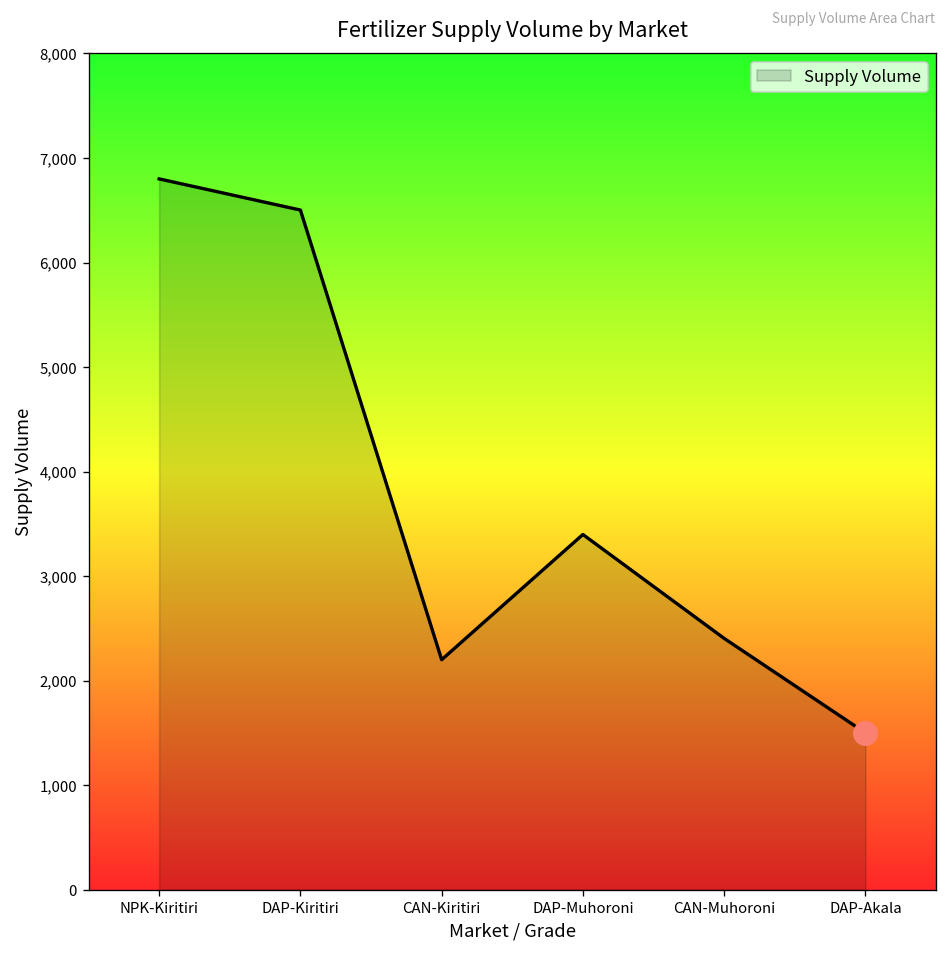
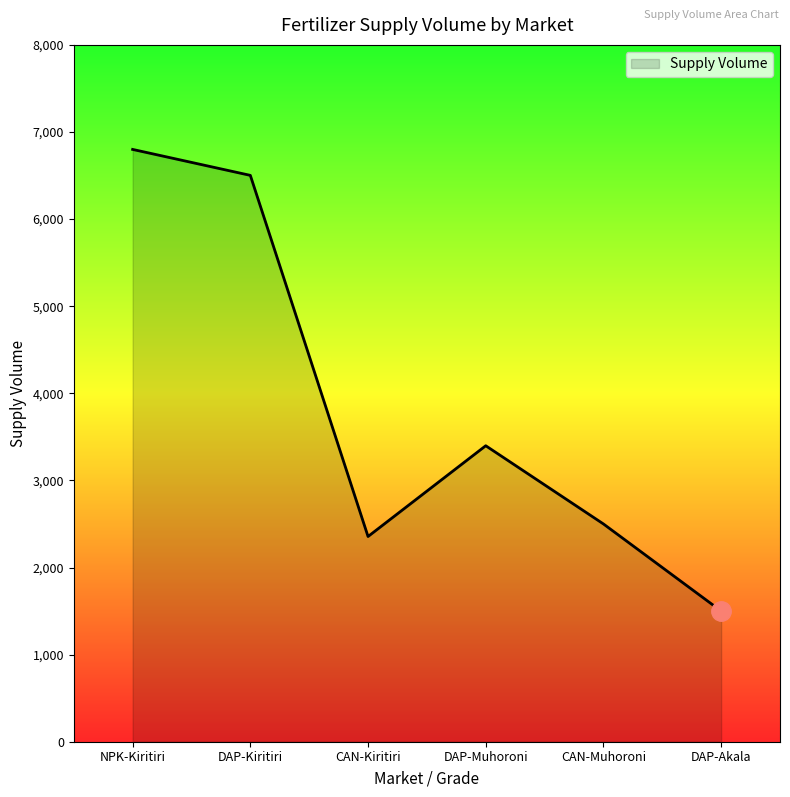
  {
    "Supply Volume": {
      "NPK-Kiritiri": "6,800",
      "DAP-Kiritiri": "6,500",
-     "CAN-Kiritiri": "2,200",
+     "CAN-Kiritiri": "2,400",
      "DAP-Muhoroni": "3,400",
-     "CAN-Muhoroni": "2,400"
+     "CAN-Muhoroni": "2,500"
    }
  }
